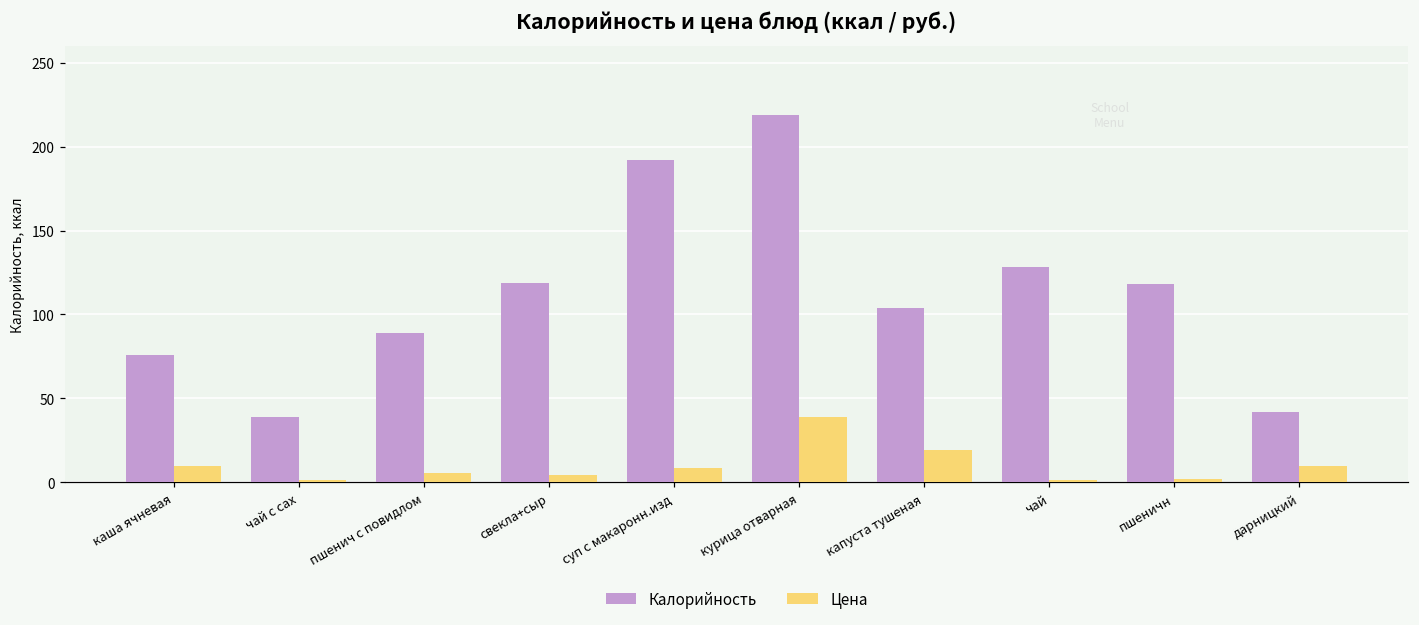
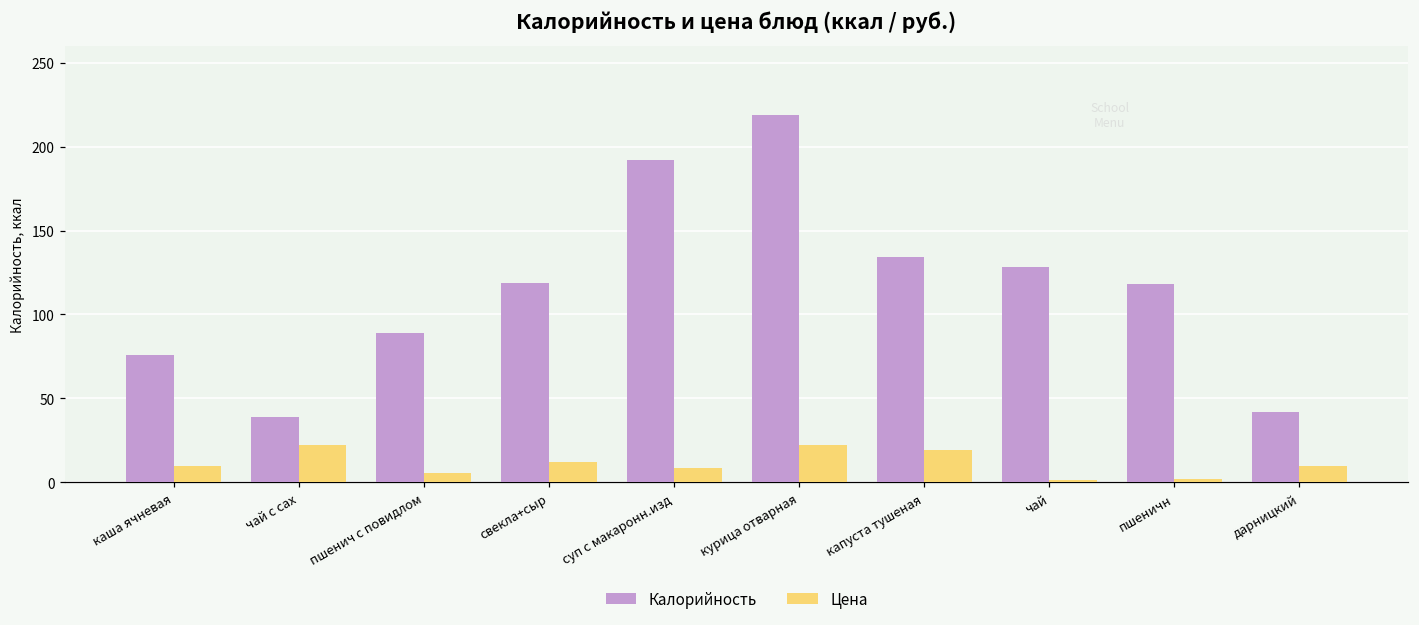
  {
    "Калорийность": {
      "каша ячневая": 76,
      "чай с сах": 39,
      "пшенич с повидлом": 89,
      "свекла+сыр": 119,
      "суп с макаронн.изд": 192,
      "курица отварная": 219,
-     "капуста тушеная": 104,
+     "капуста тушеная": 134,
      "чай": 128,
      "пшеничн": 118,
      "дарницкий": 42
    },
    "Цена": {
      "каша ячневая": 9,
-     "чай с сах": 1,
+     "чай с сах": 22,
      "пшенич с повидлом": 5,
-     "свекла+сыр": 4,
+     "свекла+сыр": 12,
      "суп с макаронн.изд": 8,
-     "курица отварная": 39,
+     "курица отварная": 22,
      "капуста тушеная": 19,
      "пшеничн": 2,
      "дарницкий": 9
    }
  }
